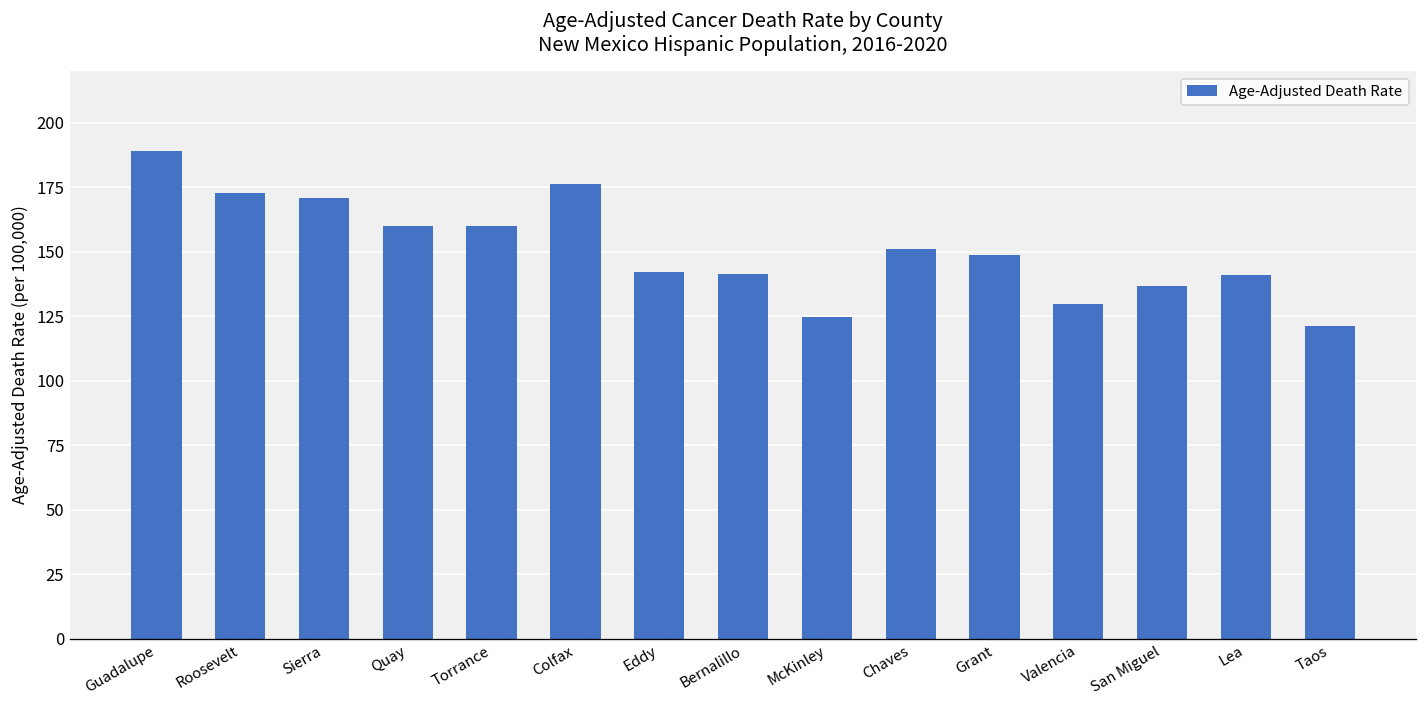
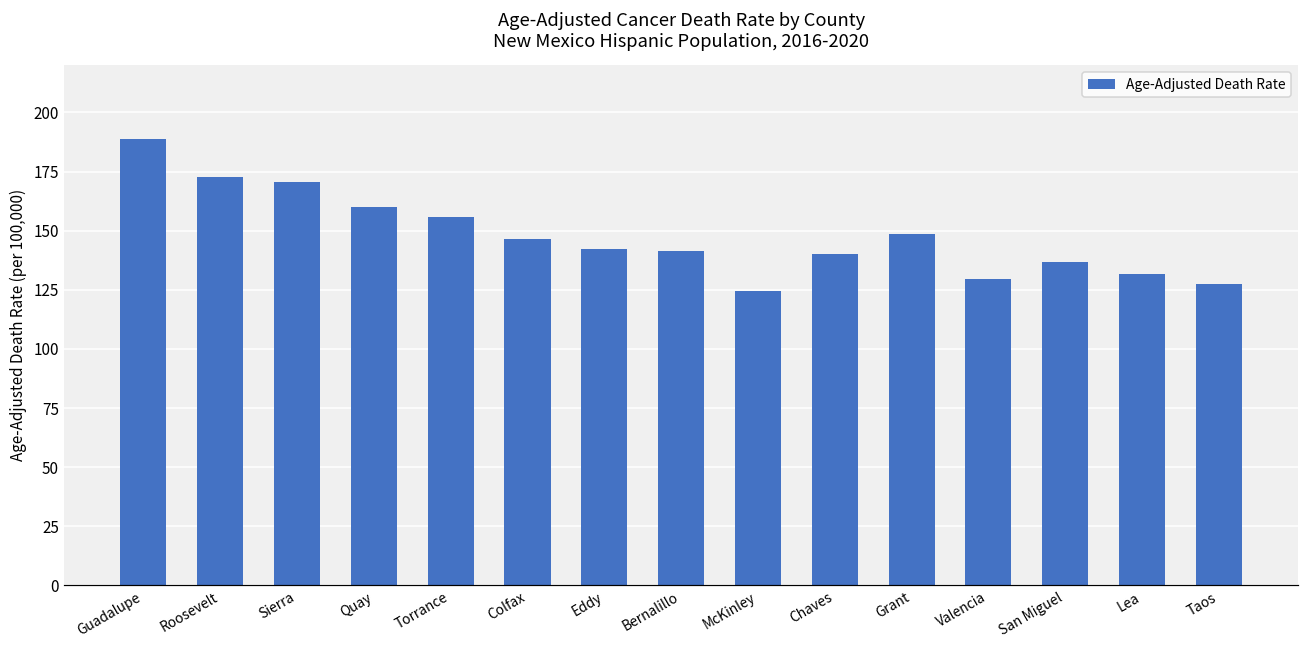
  {
    "Guadalupe": 189,
    "Roosevelt": 173,
    "Sierra": 171,
    "Quay": 160,
-   "Torrance": 160,
-   "Colfax": 176,
+   "Torrance": 156,
+   "Colfax": 146,
    "Eddy": 142,
    "Bernalillo": 141,
    "McKinley": 125,
-   "Chaves": 151,
+   "Chaves": 140,
    "Grant": 149,
    "Valencia": 130,
    "San Miguel": 137,
-   "Lea": 141,
-   "Taos": 121
+   "Lea": 132,
+   "Taos": 128
  }
